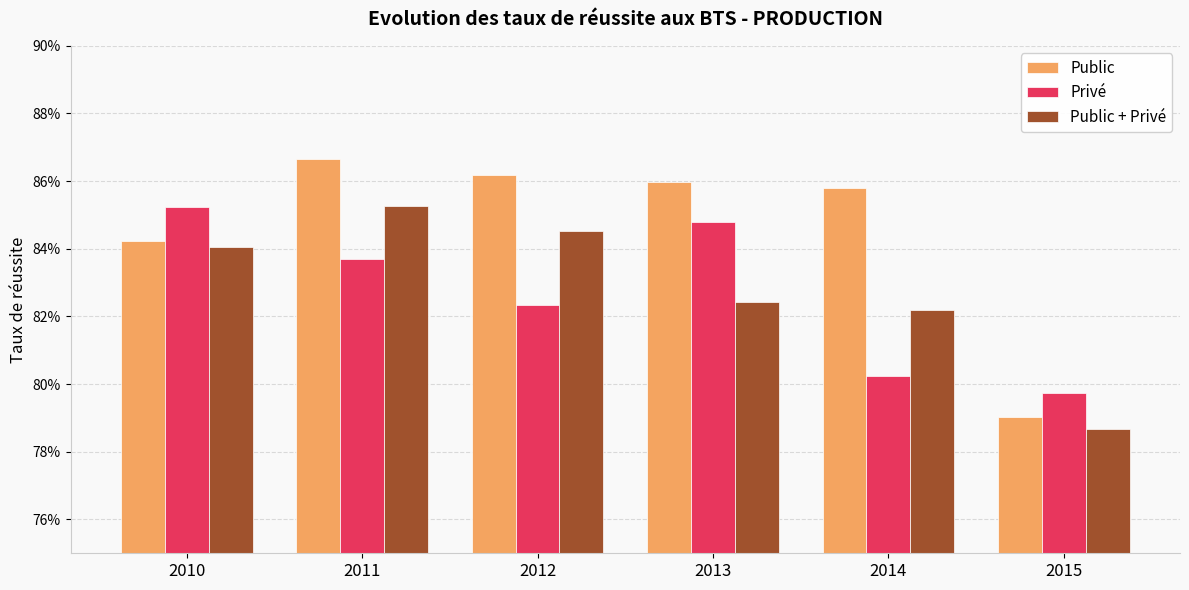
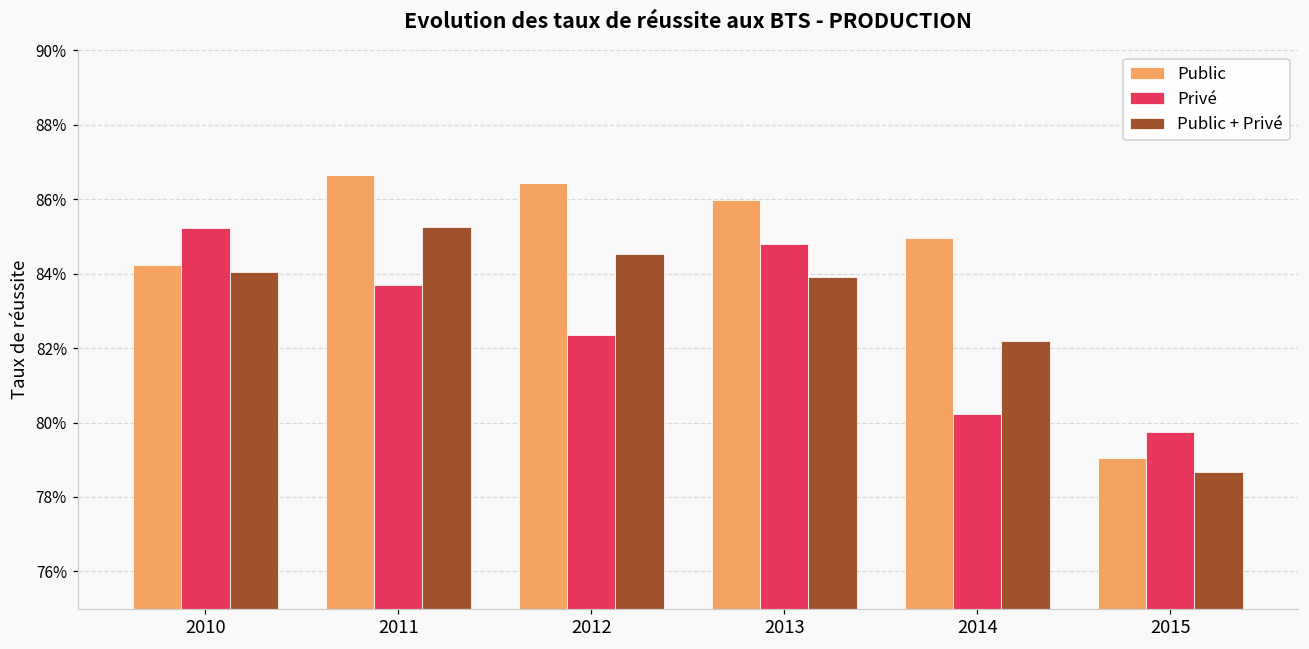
  {
    "Public": {
      "2010": "84.2%",
      "2011": "86.7%",
-     "2012": "86.2%",
+     "2012": "86.4%",
      "2013": "86.0%",
-     "2014": "85.8%",
+     "2014": "85.0%",
      "2015": "79.0%"
    },
    "Privé": {
      "2010": "85.2%",
      "2011": "83.7%",
      "2012": "82.4%",
      "2013": "84.8%",
      "2014": "80.2%",
      "2015": "79.7%"
    },
    "Public + Privé": {
      "2010": "84.1%",
      "2011": "85.3%",
      "2012": "84.5%",
-     "2013": "82.4%",
+     "2013": "83.9%",
      "2014": "82.2%",
      "2015": "78.7%"
    }
  }
